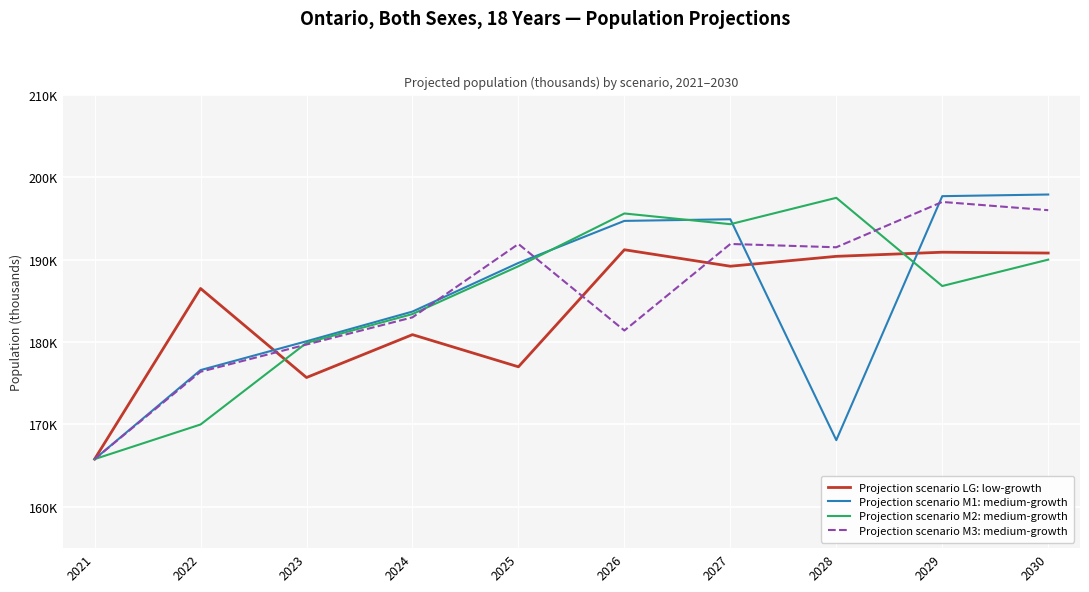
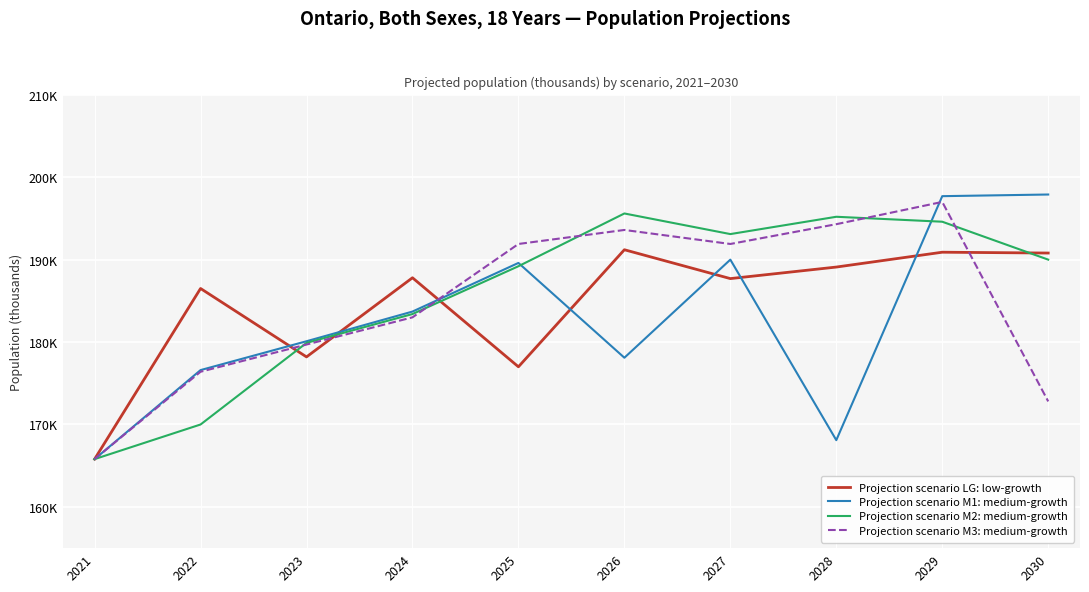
  {
    "Projection scenario LG: low-growth": {
      "2022": 187000,
-     "2023": 176000,
-     "2024": 181000,
+     "2023": 178000,
+     "2024": 188000,
      "2025": 177000,
      "2026": 191000,
-     "2027": 189000,
-     "2028": 190000,
+     "2027": 188000,
+     "2028": 189000,
      "2029": 191000,
      "2030": 191000
    },
    "Projection scenario M1: medium-growth": {
      "2025": 190000,
-     "2026": 195000,
-     "2027": 195000,
+     "2026": 178000,
+     "2027": 190000,
      "2028": 168000,
      "2029": 198000,
      "2030": 198000
    },
    "Projection scenario M2: medium-growth": {
      "2022": 170000,
      "2025": 189000,
      "2026": 196000,
-     "2027": 194000,
-     "2028": 198000,
-     "2029": 187000,
+     "2027": 193000,
+     "2028": 195000,
+     "2029": 195000,
      "2030": 190000
    },
    "Projection scenario M3: medium-growth": {
      "2024": 183000,
      "2025": 192000,
-     "2026": 181000,
+     "2026": 194000,
      "2027": 192000,
-     "2028": 192000,
+     "2028": 194000,
      "2029": 197000,
-     "2030": 196000
+     "2030": 173000
    }
  }
